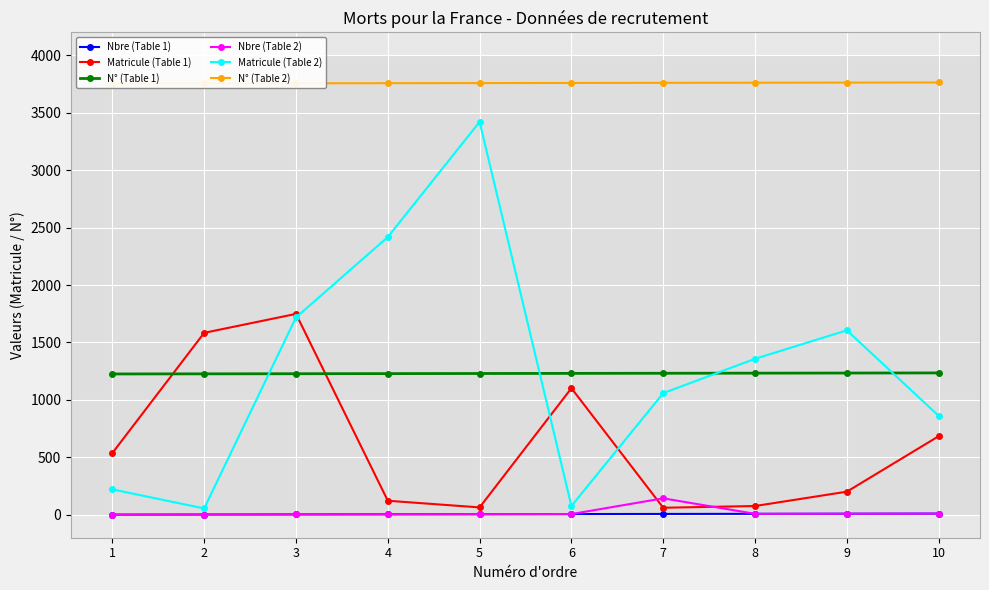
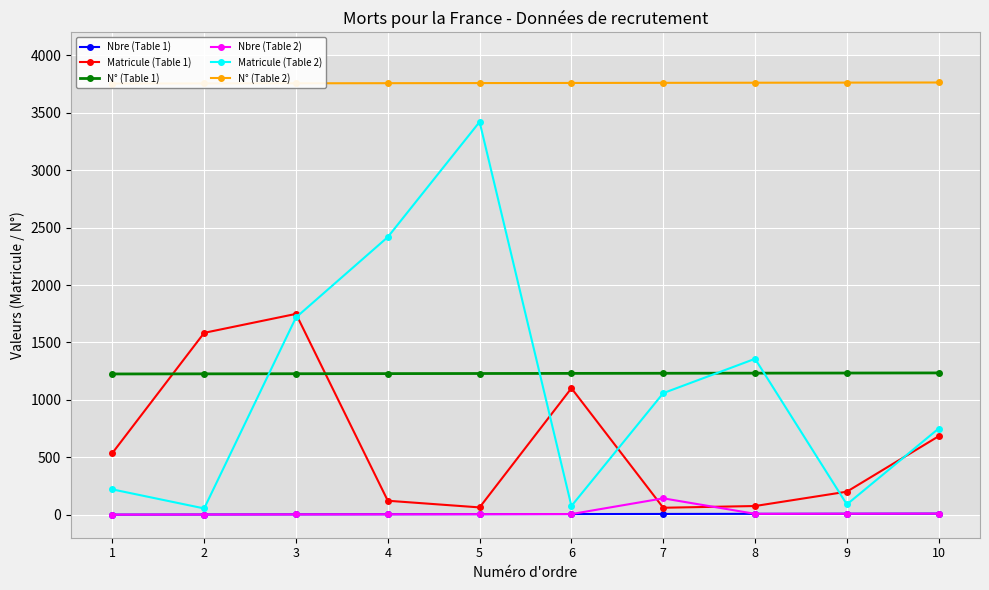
  {
    "Nbre (Table 1)": {
      "7": 10
    },
    "Matricule (Table 1)": {
      "1": 540,
      "2": 1580,
      "3": 1750,
      "4": 120,
      "5": 60,
      "6": 1100,
      "7": 60,
      "8": 80,
      "9": 200,
      "10": 680
    },
    "N° (Table 1)": {
      "1": 1230,
      "2": 1230,
      "3": 1230,
      "4": 1230,
      "5": 1230,
      "6": 1230,
      "7": 1230,
      "8": 1230,
      "9": 1230,
      "10": 1240
    },
    "Nbre (Table 2)": {
      "7": 140
    },
    "Matricule (Table 2)": {
      "1": 220,
      "2": 60,
      "3": 1720,
      "4": 2420,
      "5": 3420,
      "6": 80,
      "7": 1060,
      "8": 1360,
-     "9": 1610,
-     "10": 860
+     "9": 90,
+     "10": 750
    },
    "N° (Table 2)": {
      "4": 3760,
      "5": 3760,
      "6": 3760,
      "7": 3760,
      "8": 3760,
      "9": 3760,
      "10": 3760
    }
  }
